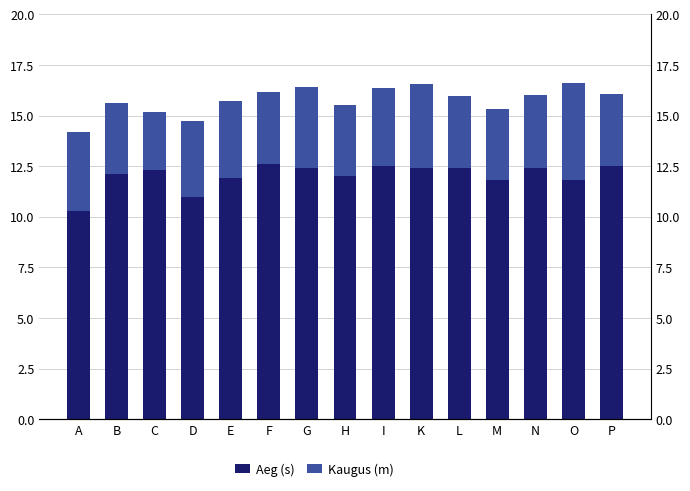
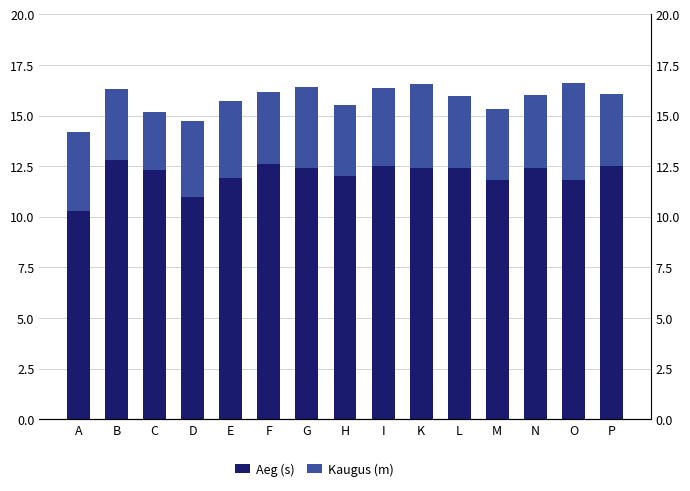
  {
    "Aeg (s)": {
      "A": 10.3,
-     "B": 12.1,
+     "B": 12.8,
      "C": 12.3,
      "D": 11.0,
      "E": 11.9,
      "F": 12.6,
      "G": 12.4,
      "H": 12.0,
      "I": 12.5,
      "K": 12.4,
      "L": 12.4,
      "M": 11.8,
      "N": 12.4,
      "O": 11.8,
      "P": 12.5
    },
    "Kaugus (m)": {
      "A": 3.9,
      "B": 3.5,
      "C": 2.9,
      "D": 3.8,
      "E": 3.8,
      "F": 3.6,
      "G": 4.0,
      "H": 3.5,
      "I": 3.8,
      "K": 4.2,
      "L": 3.6,
      "M": 3.6,
      "N": 3.6,
      "O": 4.8,
      "P": 3.6
    }
  }
